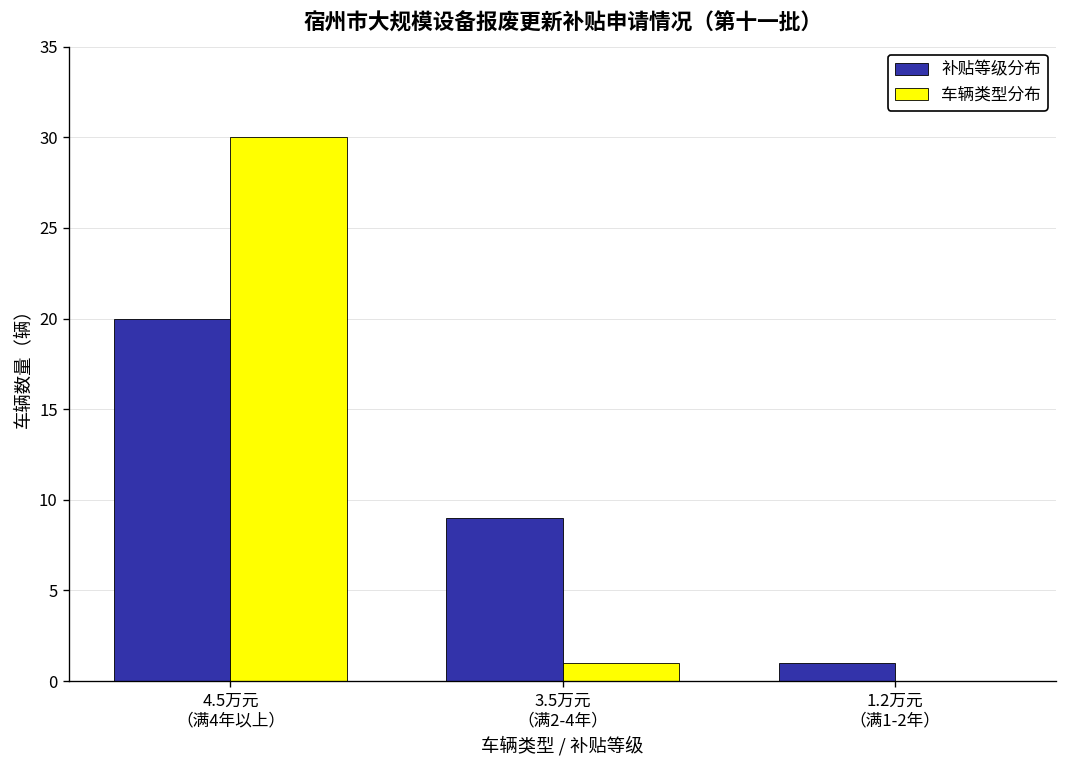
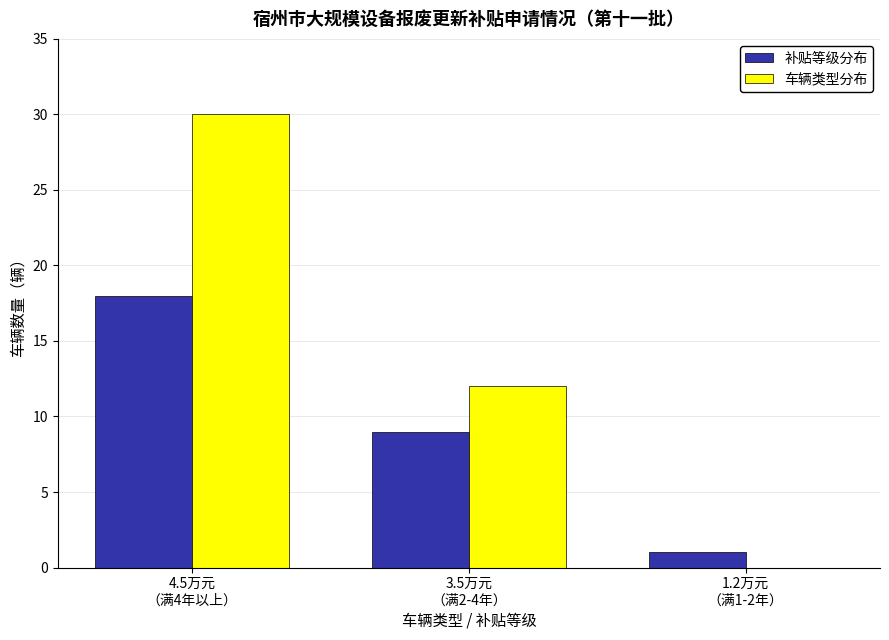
  {
    "补贴等级分布": {
-     "4.5万元 （满4年以上）": 20,
+     "4.5万元 （满4年以上）": 18,
      "3.5万元 （满2-4年）": 9,
      "1.2万元 （满1-2年）": 1
    },
    "车辆类型分布": {
      "4.5万元 （满4年以上）": 30,
-     "3.5万元 （满2-4年）": 1,
+     "3.5万元 （满2-4年）": 12,
      "1.2万元 （满1-2年）": 0
    }
  }
